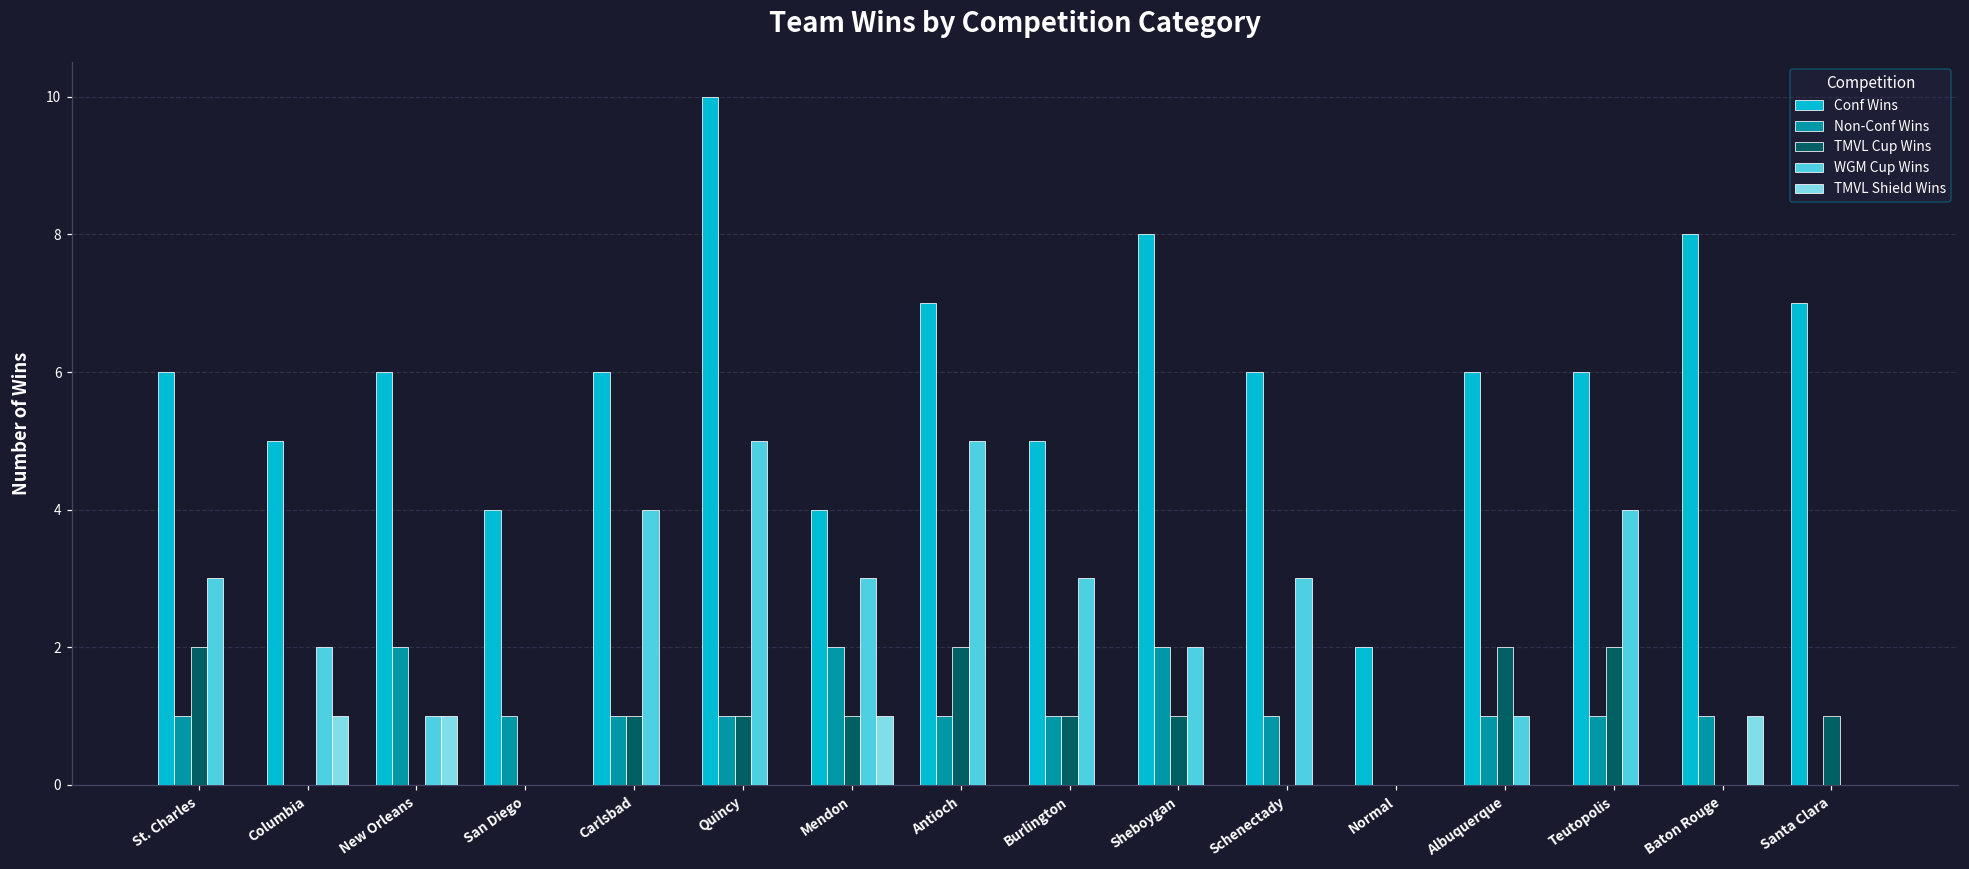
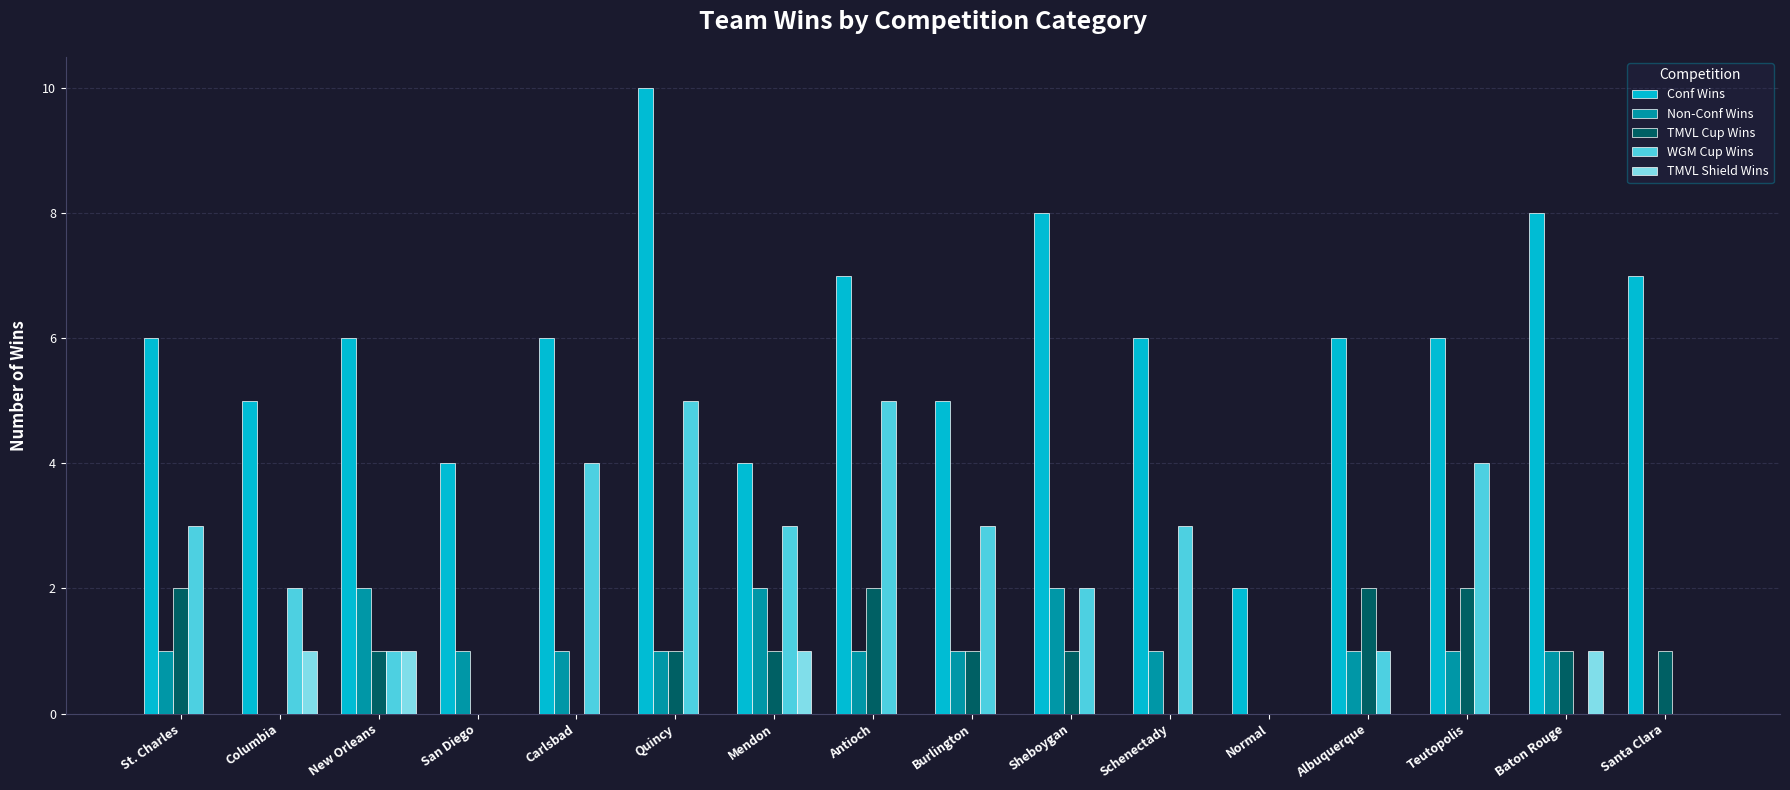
  {
    "TMVL Cup Wins": {
      "St. Charles": 2,
      "Columbia": 0,
-     "New Orleans": 0,
+     "New Orleans": 1,
      "San Diego": 0,
-     "Carlsbad": 1,
+     "Carlsbad": 0,
      "Quincy": 1,
      "Mendon": 1,
      "Antioch": 2,
      "Burlington": 1,
      "Sheboygan": 1,
      "Schenectady": 0,
      "Normal": 0,
      "Albuquerque": 2,
      "Teutopolis": 2,
-     "Baton Rouge": 0,
+     "Baton Rouge": 1,
      "Santa Clara": 1
    }
  }
